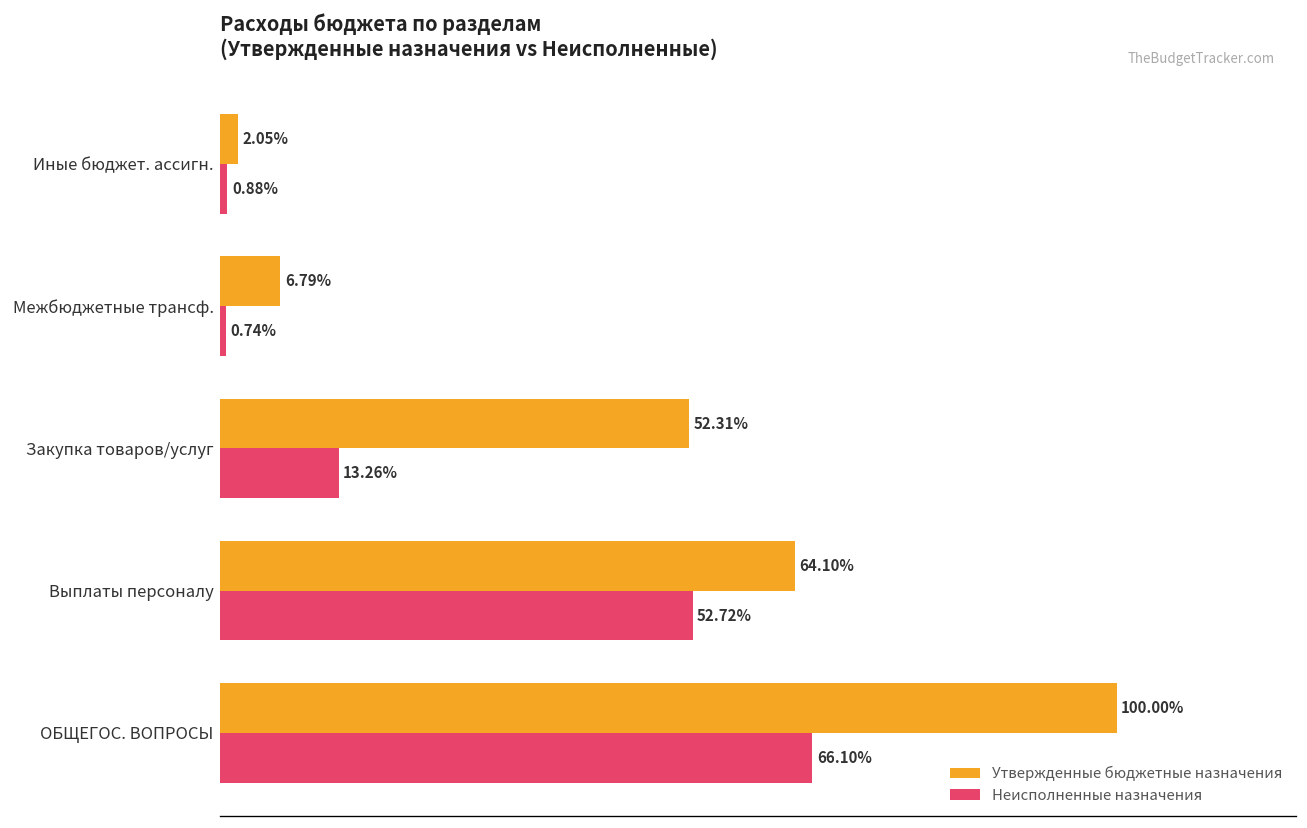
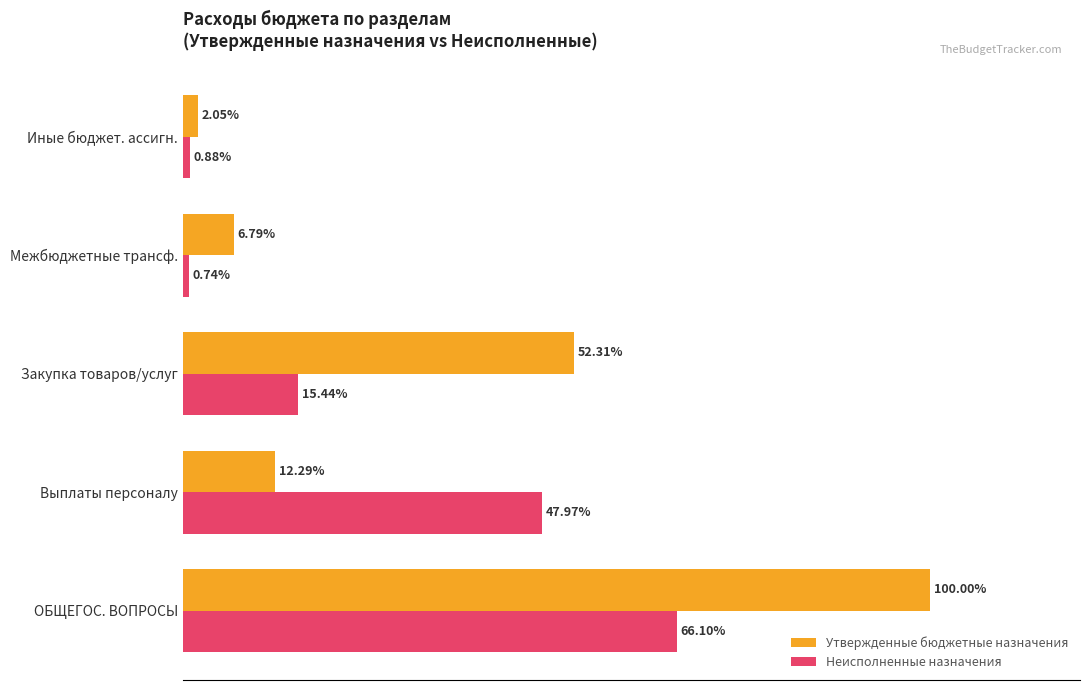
  {
    "Утвержденные бюджетные назначения": {
      "Иные бюджет. ассигн.": "2.05%",
      "Межбюджетные трансф.": "6.79%",
      "Закупка товаров/услуг": "52.31%",
-     "Выплаты персоналу": "64.10%",
+     "Выплаты персоналу": "12.29%",
      "ОБЩЕГОС. ВОПРОСЫ": "100.00%"
    },
    "Неисполненные назначения": {
      "Иные бюджет. ассигн.": "0.88%",
      "Межбюджетные трансф.": "0.74%",
-     "Закупка товаров/услуг": "13.26%",
-     "Выплаты персоналу": "52.72%",
+     "Закупка товаров/услуг": "15.44%",
+     "Выплаты персоналу": "47.97%",
      "ОБЩЕГОС. ВОПРОСЫ": "66.10%"
    }
  }
